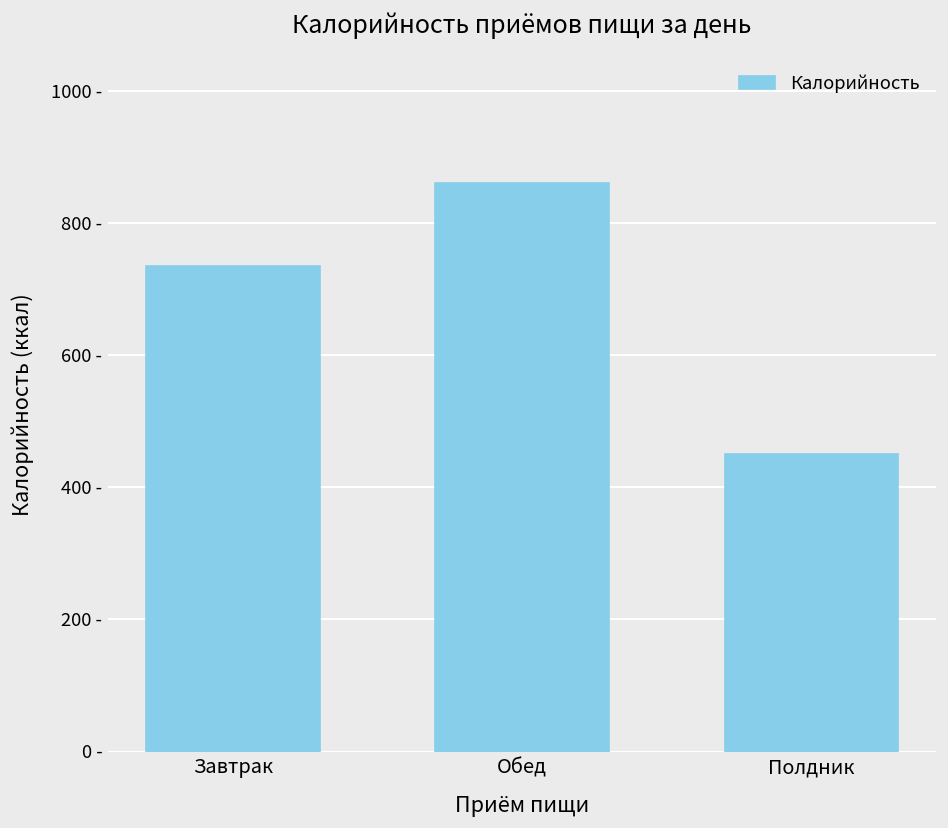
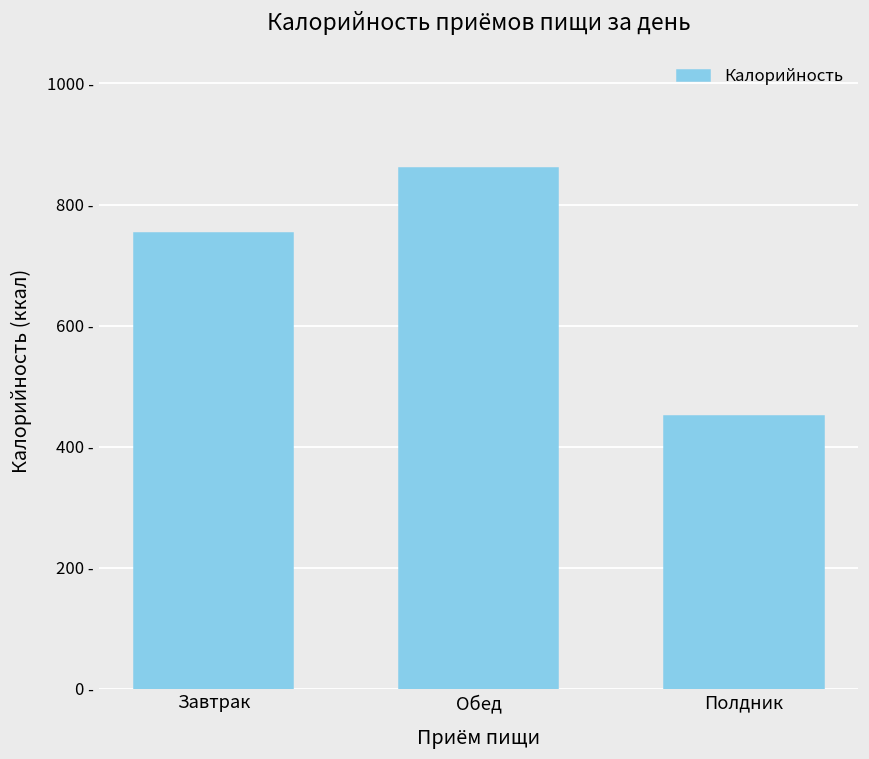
  {
-   "Завтрак": "730 -",
+   "Завтрак": "750 -",
    "Обед": "860 -",
    "Полдник": "450 -"
  }
